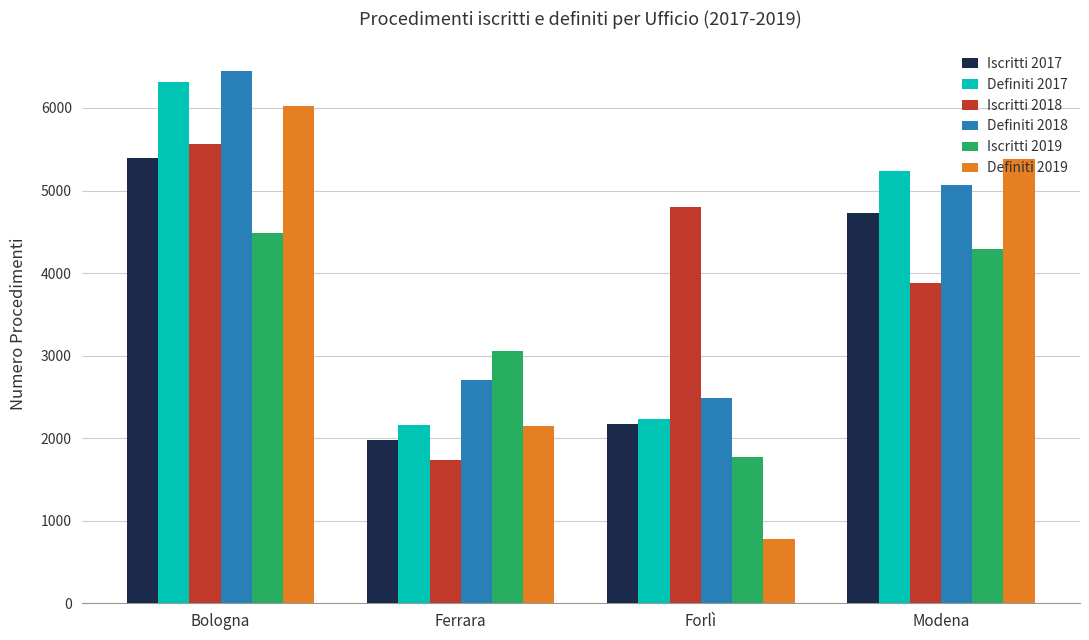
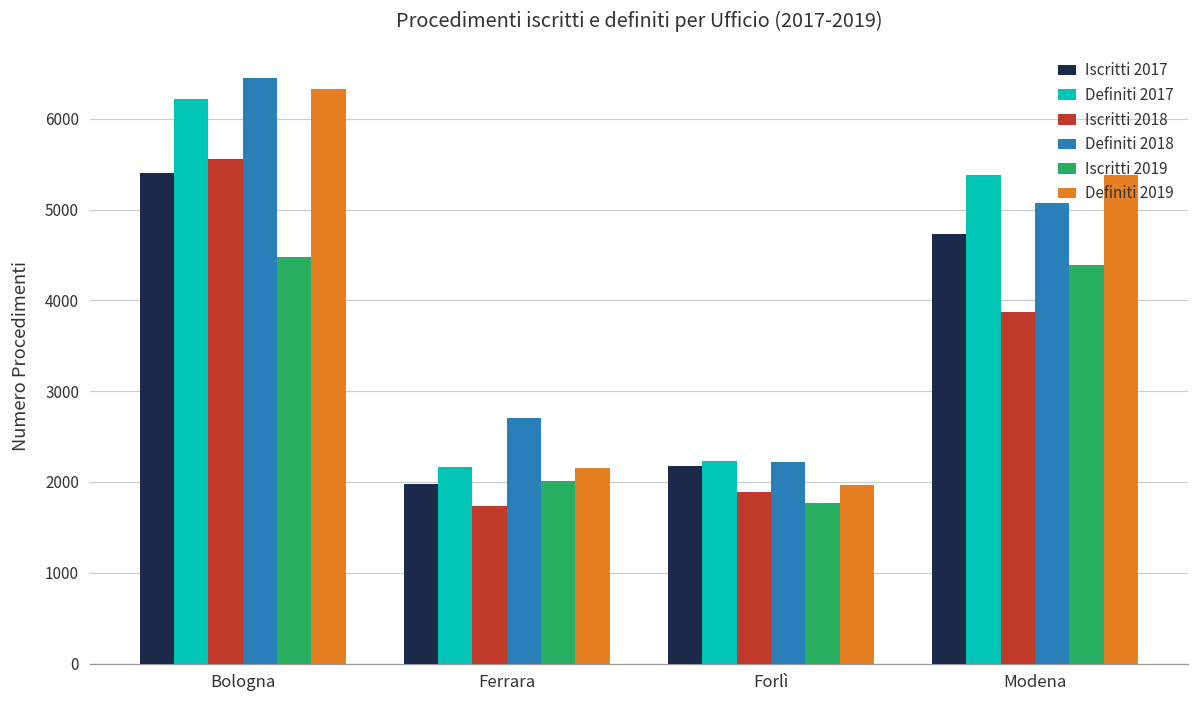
  {
    "Iscritti 2017": {
      "Bologna": 5400,
      "Ferrara": 2000,
      "Forlì": 2200,
      "Modena": 4700
    },
    "Definiti 2017": {
-     "Bologna": 6300,
+     "Bologna": 6200,
      "Ferrara": 2200,
      "Forlì": 2200,
-     "Modena": 5200
+     "Modena": 5400
    },
    "Iscritti 2018": {
      "Bologna": 5600,
      "Ferrara": 1700,
-     "Forlì": 4800,
+     "Forlì": 1900,
      "Modena": 3900
    },
    "Definiti 2018": {
      "Bologna": 6500,
      "Ferrara": 2700,
-     "Forlì": 2500,
+     "Forlì": 2200,
      "Modena": 5100
    },
    "Iscritti 2019": {
      "Bologna": 4500,
-     "Ferrara": 3100,
+     "Ferrara": 2000,
      "Forlì": 1800,
-     "Modena": 4300
+     "Modena": 4400
    },
    "Definiti 2019": {
-     "Bologna": 6000,
+     "Bologna": 6300,
      "Ferrara": 2200,
-     "Forlì": 800,
+     "Forlì": 2000,
      "Modena": 5400
    }
  }
